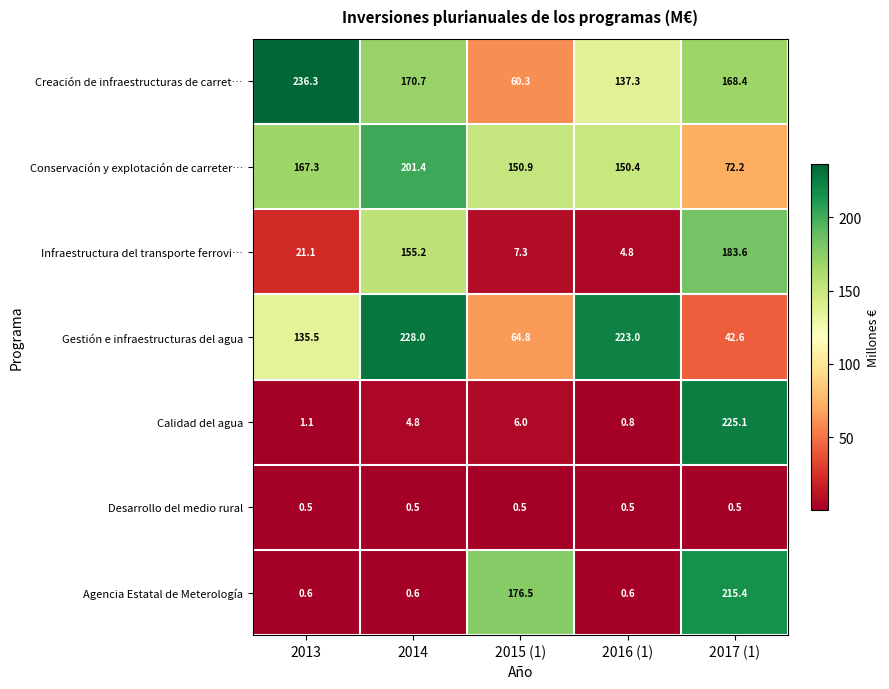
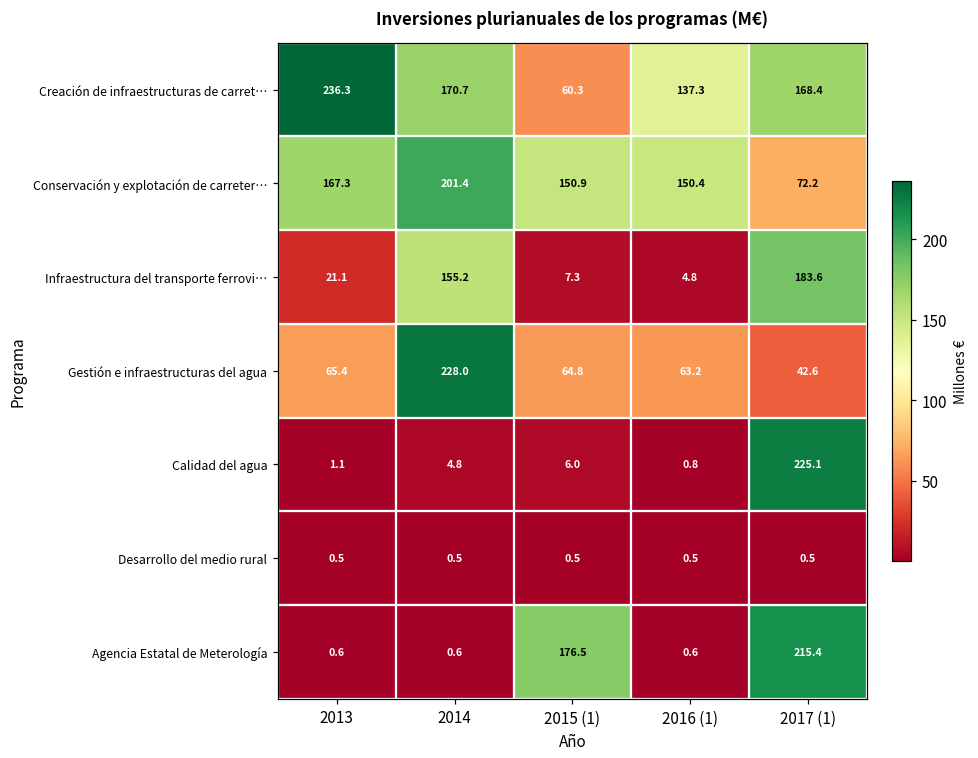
  {
    "Creación de infraestructuras de carret…": {
      "2013": 236.3,
      "2014": 170.7,
      "2015 (1)": 60.3,
      "2016 (1)": 137.3,
      "2017 (1)": 168.4
    },
    "Conservación y explotación de carreter…": {
      "2013": 167.3,
      "2014": 201.4,
      "2015 (1)": 150.9,
      "2016 (1)": 150.4,
      "2017 (1)": 72.2
    },
    "Infraestructura del transporte ferrovi…": {
      "2013": 21.1,
      "2014": 155.2,
      "2015 (1)": 7.3,
      "2016 (1)": 4.8,
      "2017 (1)": 183.6
    },
    "Gestión e infraestructuras del agua": {
-     "2013": 135.5,
+     "2013": 65.4,
      "2014": 228.0,
      "2015 (1)": 64.8,
-     "2016 (1)": 223.0,
+     "2016 (1)": 63.2,
      "2017 (1)": 42.6
    },
    "Calidad del agua": {
      "2013": 1.1,
      "2014": 4.8,
      "2015 (1)": 6.0,
      "2016 (1)": 0.8,
      "2017 (1)": 225.1
    },
    "Desarrollo del medio rural": {
      "2013": 0.5,
      "2014": 0.5,
      "2015 (1)": 0.5,
      "2016 (1)": 0.5,
      "2017 (1)": 0.5
    },
    "Agencia Estatal de Meterología": {
      "2013": 0.6,
      "2014": 0.6,
      "2015 (1)": 176.5,
      "2016 (1)": 0.6,
      "2017 (1)": 215.4
    }
  }
